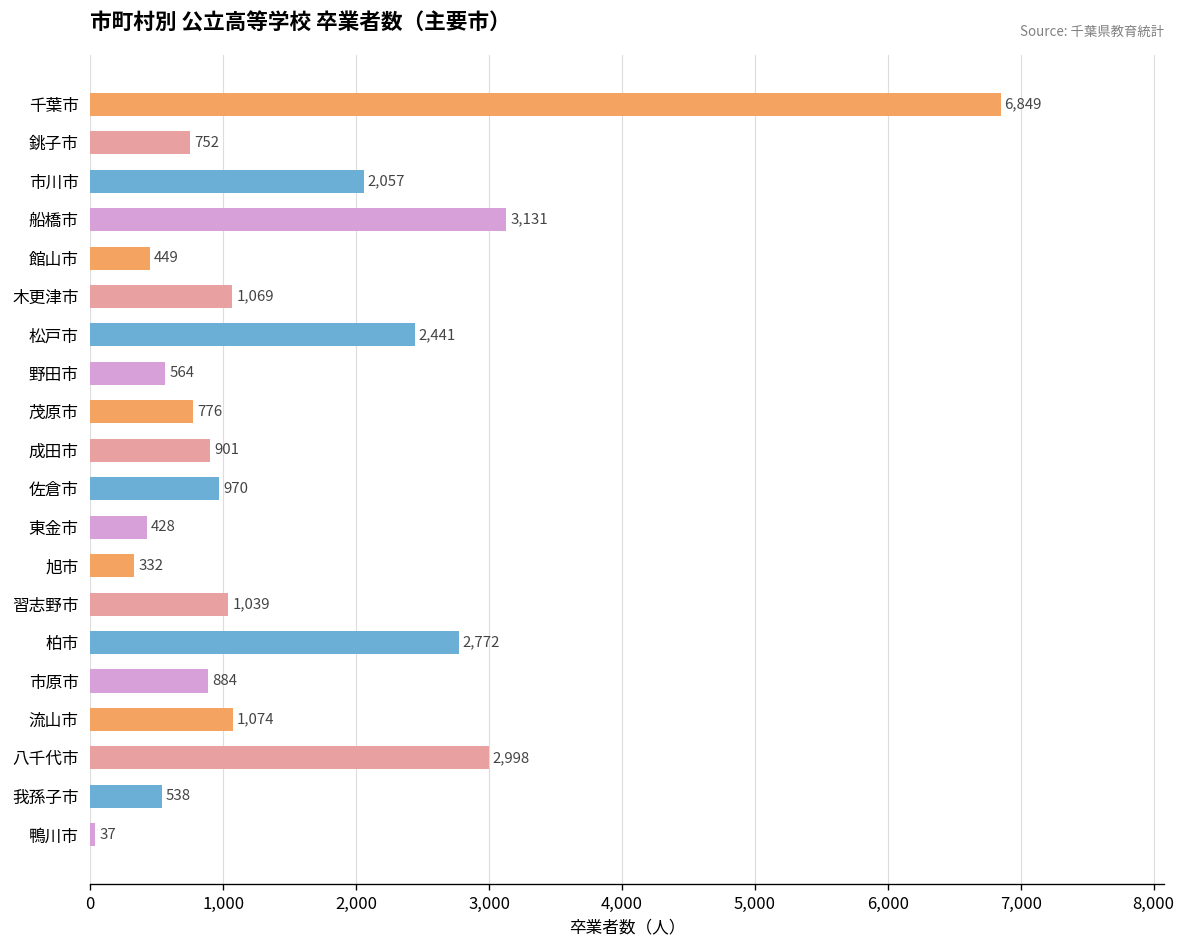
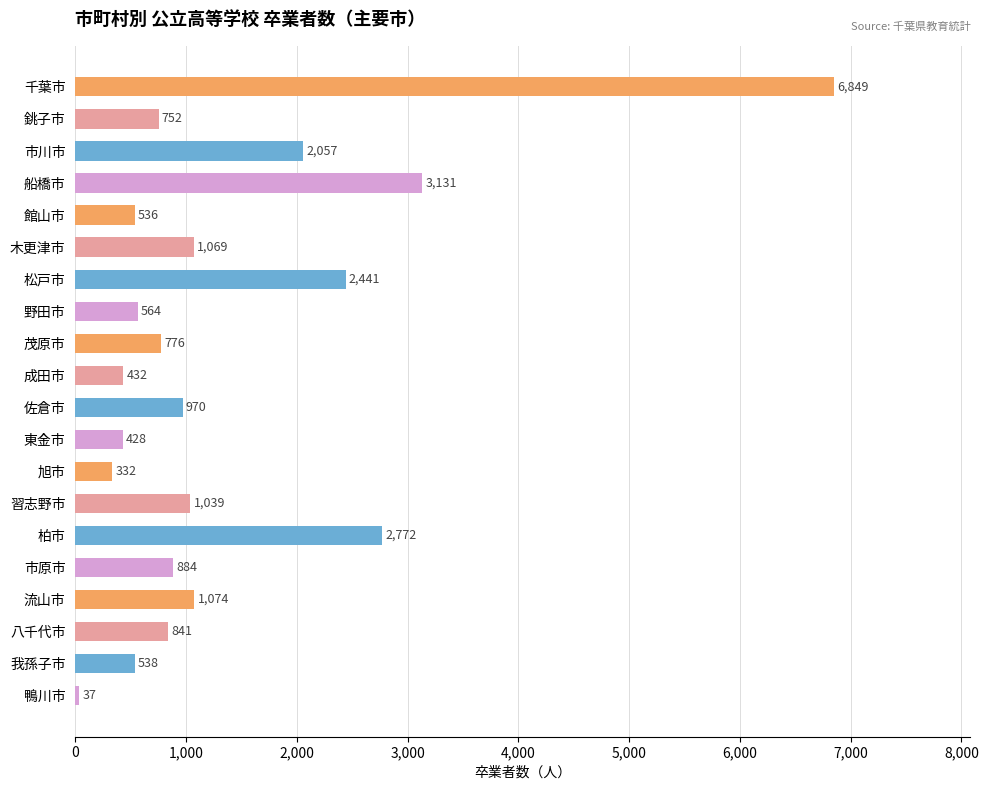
  {
    "千葉市": "6,849",
    "銚子市": "752",
    "市川市": "2,057",
    "船橋市": "3,131",
-   "館山市": "449",
+   "館山市": "536",
    "木更津市": "1,069",
    "松戸市": "2,441",
    "野田市": "564",
    "茂原市": "776",
-   "成田市": "901",
+   "成田市": "432",
    "佐倉市": "970",
    "東金市": "428",
    "旭市": "332",
    "習志野市": "1,039",
    "柏市": "2,772",
    "市原市": "884",
    "流山市": "1,074",
-   "八千代市": "2,998",
+   "八千代市": "841",
    "我孫子市": "538",
    "鴨川市": "37"
  }
